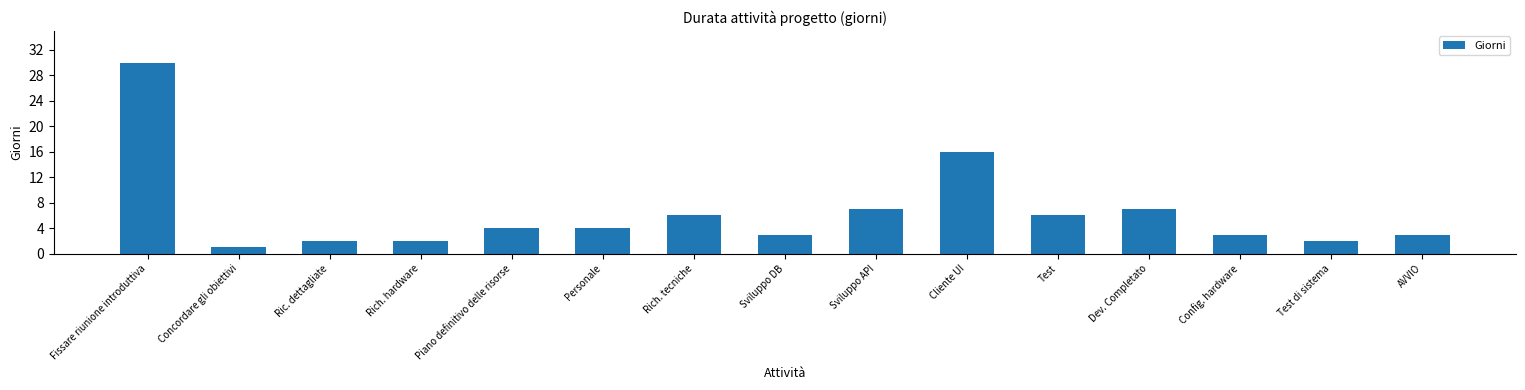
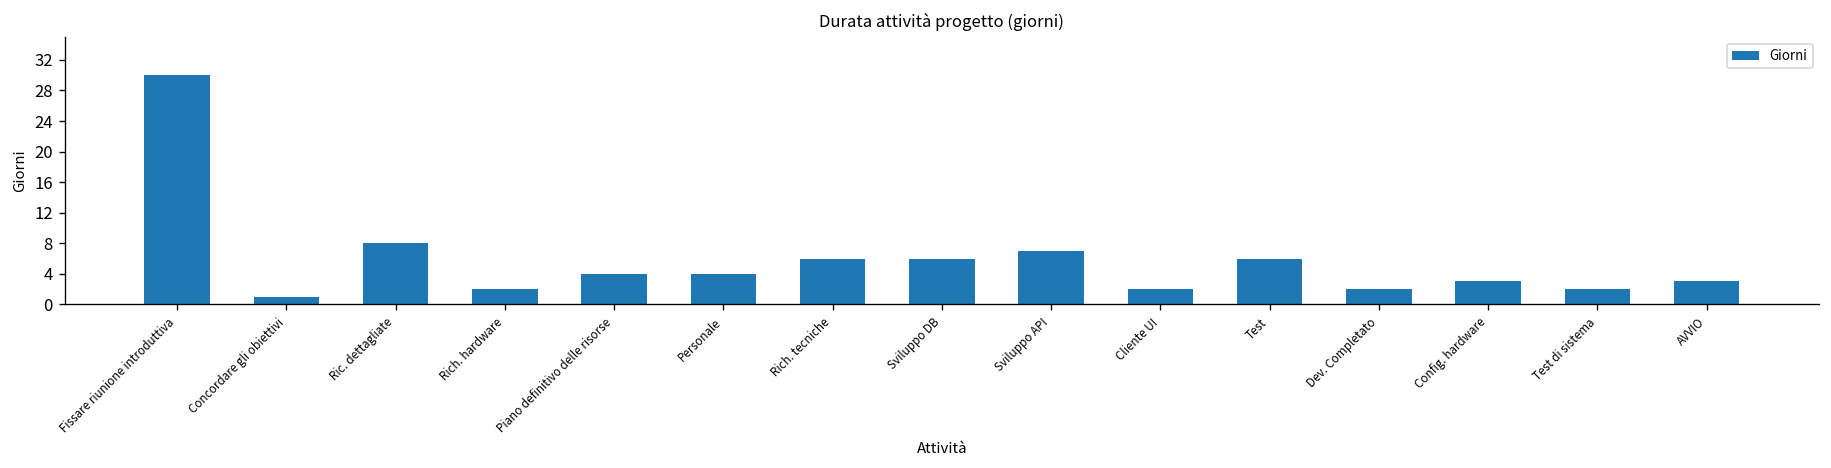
  {
    "Fissare riunione introduttiva": 30,
    "Concordare gli obiettivi": 1,
-   "Ric. dettagliate": 2,
+   "Ric. dettagliate": 8,
    "Rich. hardware": 2,
    "Piano definitivo delle risorse": 4,
    "Personale": 4,
    "Rich. tecniche": 6,
-   "Sviluppo DB": 3,
+   "Sviluppo DB": 6,
    "Sviluppo API": 7,
-   "Cliente UI": 16,
+   "Cliente UI": 2,
    "Test": 6,
-   "Dev. Completato": 7,
+   "Dev. Completato": 2,
    "Config. hardware": 3,
    "Test di sistema": 2,
    "AVVIO": 3
  }
